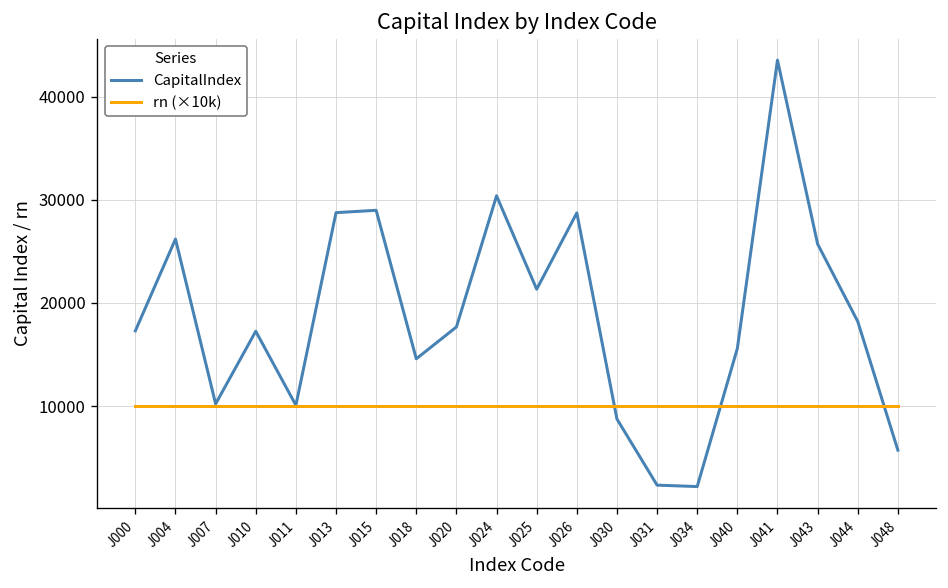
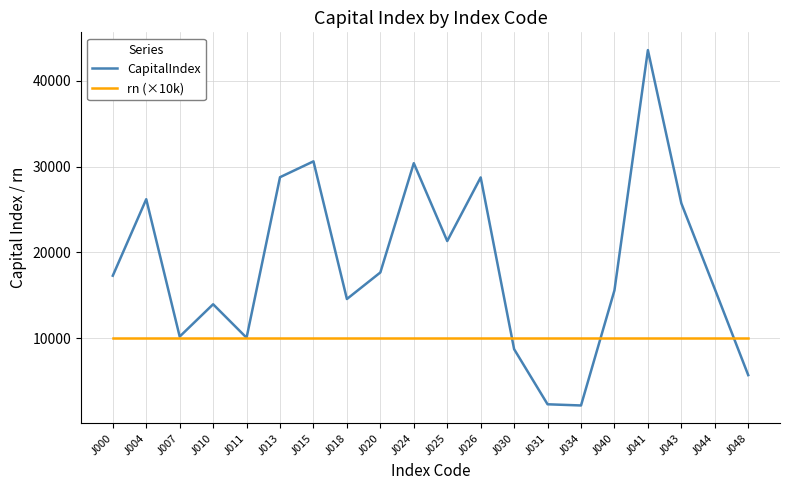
  {
    "CapitalIndex": {
      "J000": 17000,
      "J004": 26000,
-     "J010": 17000,
+     "J010": 14000,
      "J013": 29000,
-     "J015": 29000,
+     "J015": 31000,
      "J018": 15000,
      "J020": 18000,
      "J024": 30000,
      "J025": 21000,
      "J026": 29000,
      "J030": 9000,
      "J031": 2000,
      "J034": 2000,
      "J040": 16000,
      "J041": 44000,
      "J043": 26000,
-     "J044": 18000,
+     "J044": 16000,
      "J048": 6000
    },
    "rn (×10k)": {
      "J000": 10000,
      "J004": 10000,
      "J010": 10000,
      "J013": 10000,
      "J015": 10000,
      "J018": 10000,
      "J020": 10000,
      "J024": 10000,
      "J025": 10000,
      "J026": 10000,
      "J030": 10000,
      "J031": 10000,
      "J034": 10000,
      "J040": 10000,
      "J041": 10000,
      "J043": 10000,
      "J044": 10000,
      "J048": 10000
    }
  }
